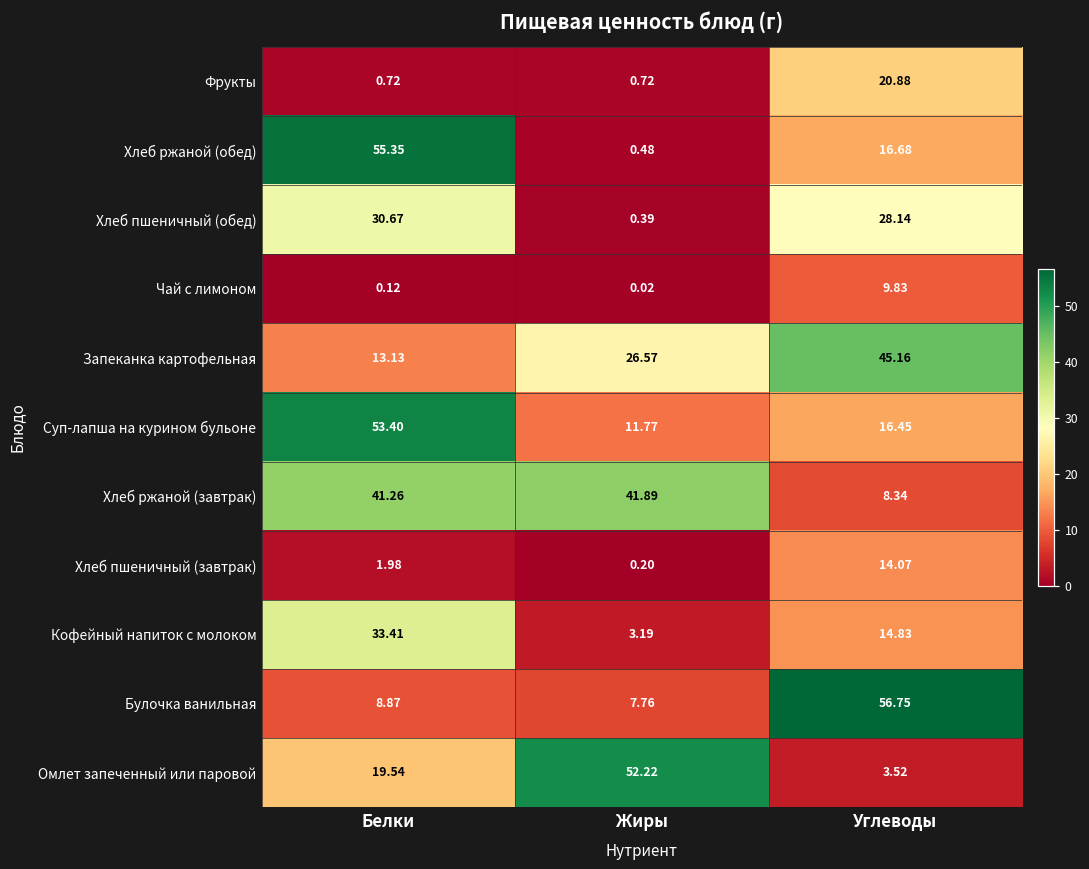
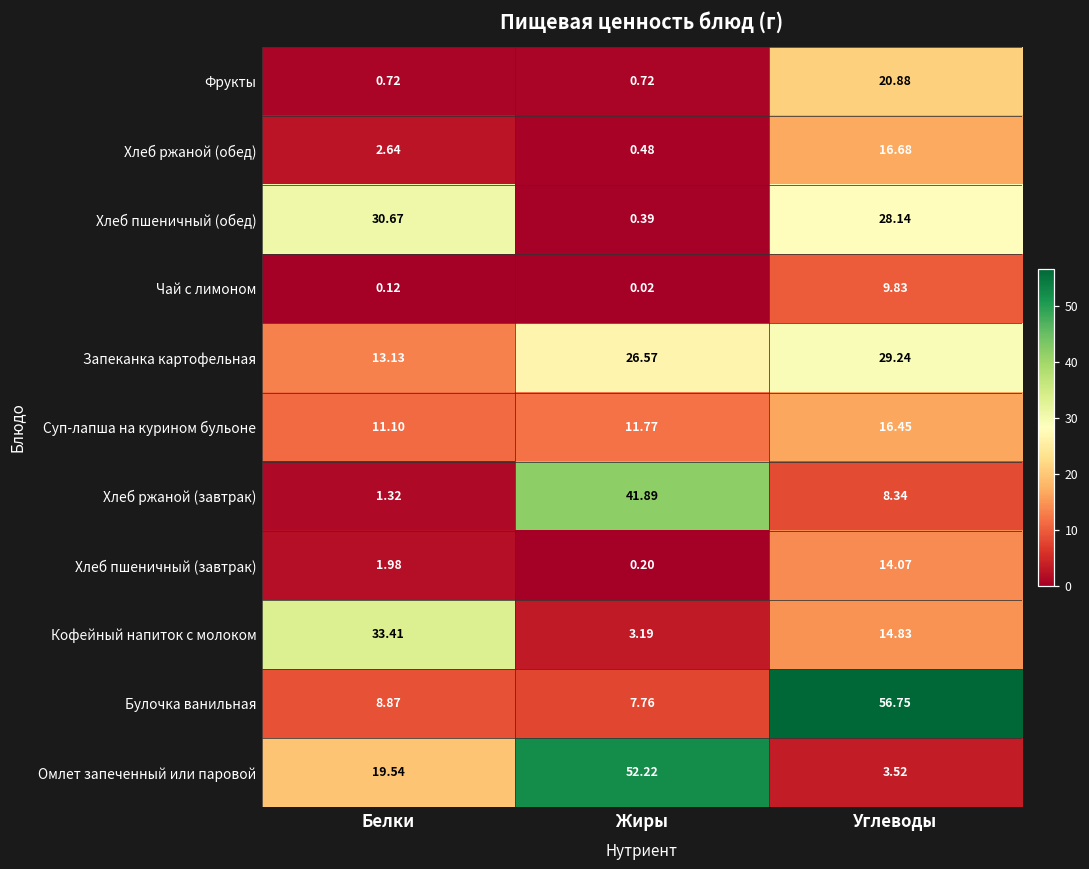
  {
    "Фрукты": {
      "Белки": 0.72,
      "Жиры": 0.72,
      "Углеводы": 20.88
    },
    "Хлеб ржаной (обед)": {
-     "Белки": 55.35,
+     "Белки": 2.64,
      "Жиры": 0.48,
      "Углеводы": 16.68
    },
    "Хлеб пшеничный (обед)": {
      "Белки": 30.67,
      "Жиры": 0.39,
      "Углеводы": 28.14
    },
    "Чай с лимоном": {
      "Белки": 0.12,
      "Жиры": 0.02,
      "Углеводы": 9.83
    },
    "Запеканка картофельная": {
      "Белки": 13.13,
      "Жиры": 26.57,
-     "Углеводы": 45.16
+     "Углеводы": 29.24
    },
    "Суп-лапша на курином бульоне": {
-     "Белки": 53.40,
+     "Белки": 11.10,
      "Жиры": 11.77,
      "Углеводы": 16.45
    },
    "Хлеб ржаной (завтрак)": {
-     "Белки": 41.26,
+     "Белки": 1.32,
      "Жиры": 41.89,
      "Углеводы": 8.34
    },
    "Хлеб пшеничный (завтрак)": {
      "Белки": 1.98,
      "Жиры": 0.20,
      "Углеводы": 14.07
    },
    "Кофейный напиток с молоком": {
      "Белки": 33.41,
      "Жиры": 3.19,
      "Углеводы": 14.83
    },
    "Булочка ванильная": {
      "Белки": 8.87,
      "Жиры": 7.76,
      "Углеводы": 56.75
    },
    "Омлет запеченный или паровой": {
      "Белки": 19.54,
      "Жиры": 52.22,
      "Углеводы": 3.52
    }
  }
